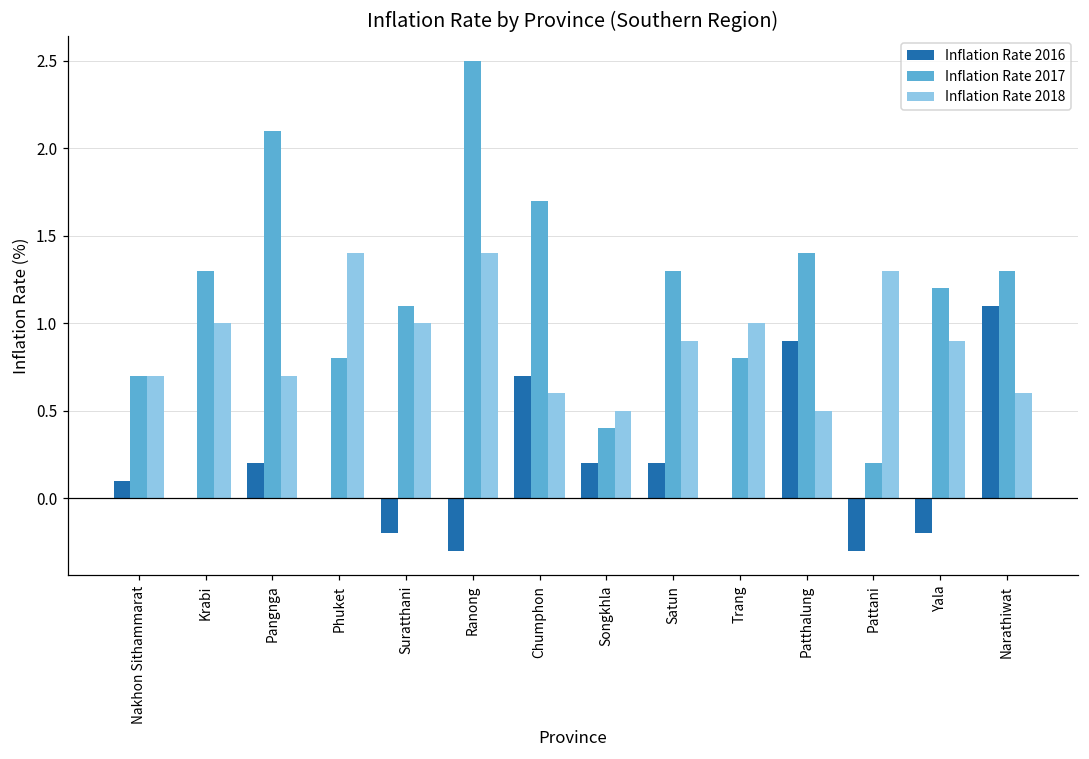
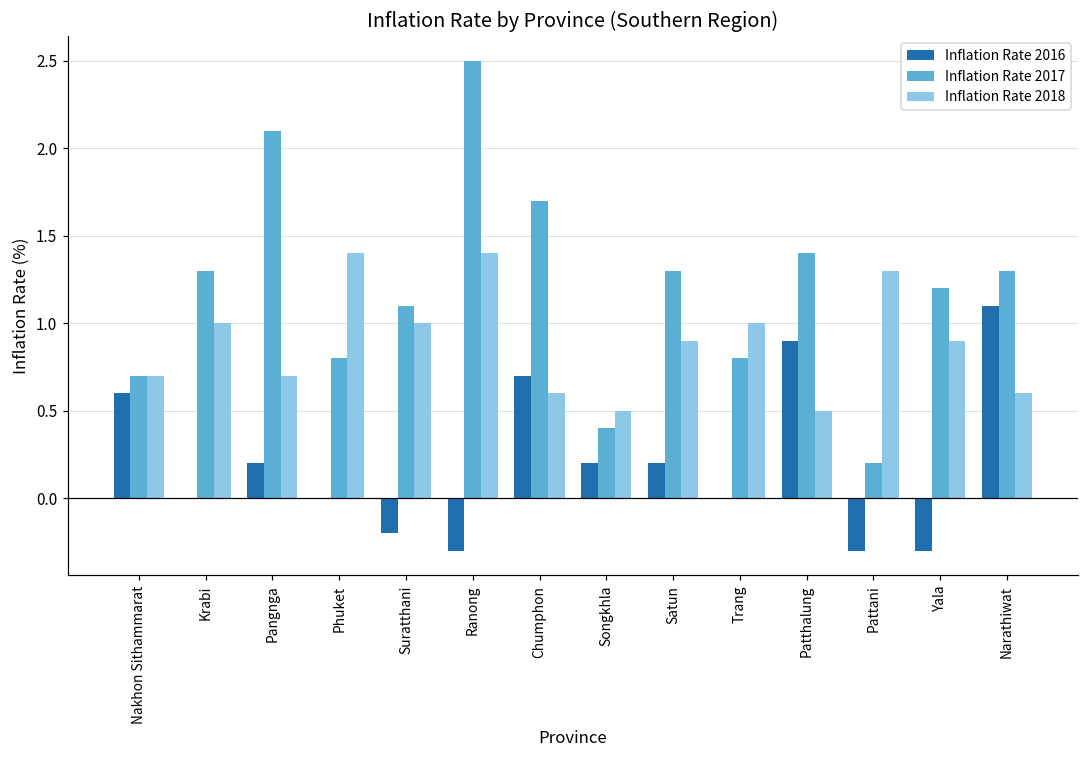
  {
    "Inflation Rate 2016": {
-     "Nakhon Sithammarat": 0.1,
+     "Nakhon Sithammarat": 0.6,
      "Krabi": 0.0,
      "Pangnga": 0.2,
      "Phuket": 0.0,
      "Suratthani": -0.2,
      "Ranong": -0.3,
      "Chumphon": 0.7,
      "Songkhla": 0.2,
      "Satun": 0.2,
      "Trang": 0.0,
      "Patthalung": 0.9,
      "Pattani": -0.3,
-     "Yala": -0.2,
+     "Yala": -0.3,
      "Narathiwat": 1.1
    },
    "Inflation Rate 2017": {
      "Nakhon Sithammarat": 0.7,
      "Krabi": 1.3,
      "Pangnga": 2.1,
      "Phuket": 0.8,
      "Suratthani": 1.1,
      "Ranong": 2.5,
      "Chumphon": 1.7,
      "Songkhla": 0.4,
      "Satun": 1.3,
      "Trang": 0.8,
      "Patthalung": 1.4,
      "Pattani": 0.2,
      "Yala": 1.2,
      "Narathiwat": 1.3
    },
    "Inflation Rate 2018": {
      "Nakhon Sithammarat": 0.7,
      "Krabi": 1.0,
      "Pangnga": 0.7,
      "Phuket": 1.4,
      "Suratthani": 1.0,
      "Ranong": 1.4,
      "Chumphon": 0.6,
      "Songkhla": 0.5,
      "Satun": 0.9,
      "Trang": 1.0,
      "Patthalung": 0.5,
      "Pattani": 1.3,
      "Yala": 0.9,
      "Narathiwat": 0.6
    }
  }
